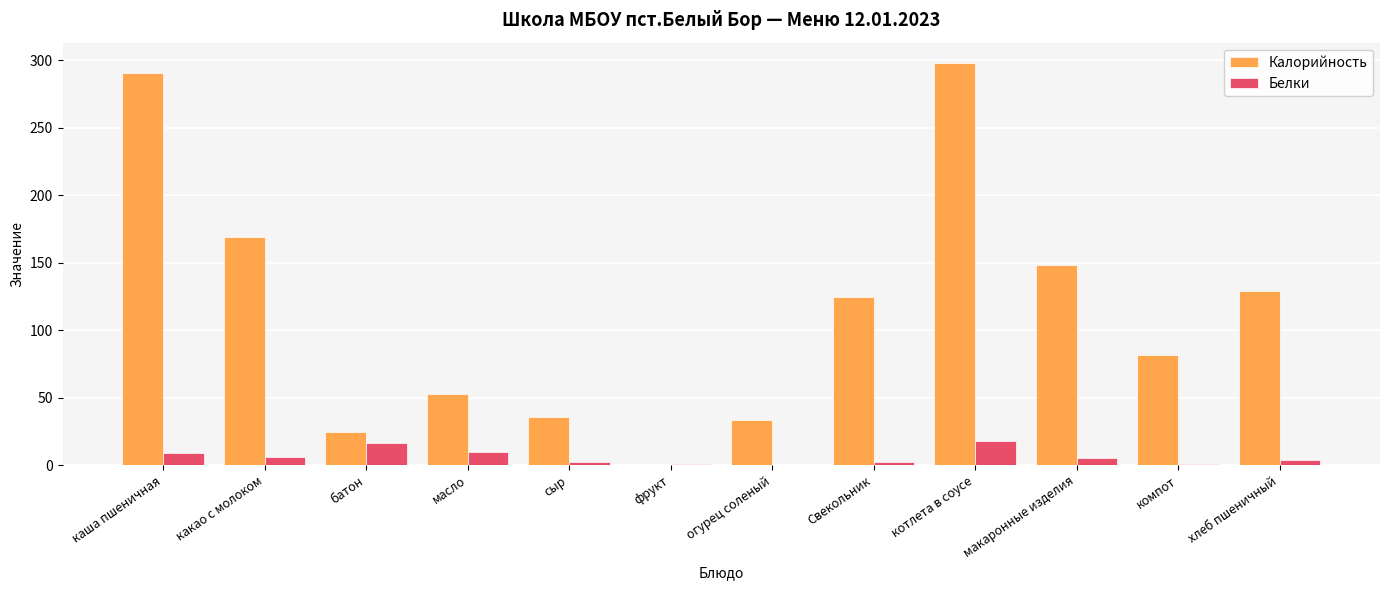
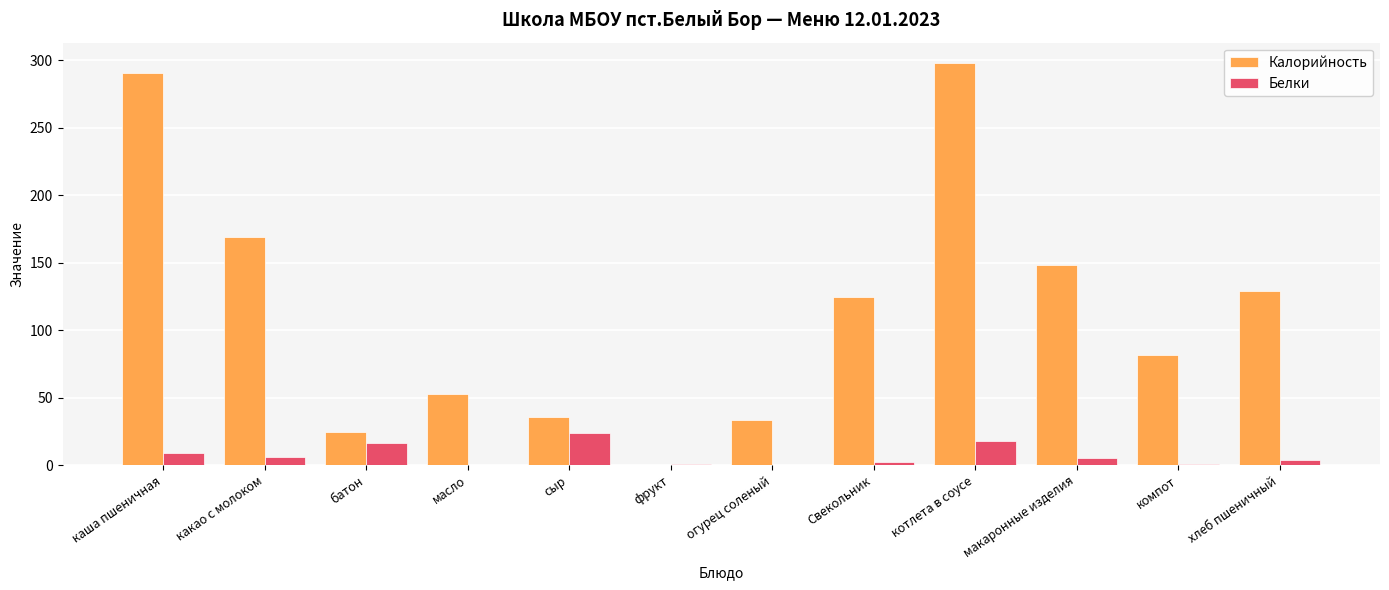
  {
    "Калорийность": {
      "каша пшеничная": 290,
      "какао с молоком": 169,
      "батон": 25,
      "масло": 53,
      "сыр": 35,
      "фрукт": 0,
      "огурец соленый": 33,
      "Свекольник": 125,
      "котлета в соусе": 298,
      "макаронные изделия": 148,
      "компот": 82,
      "хлеб пшеничный": 129
    },
    "Белки": {
      "каша пшеничная": 9,
      "какао с молоком": 6,
      "батон": 16,
-     "масло": 10,
-     "сыр": 2,
+     "масло": 0,
+     "сыр": 24,
      "Свекольник": 2,
      "котлета в соусе": 18,
      "макаронные изделия": 5,
      "хлеб пшеничный": 4
    }
  }
